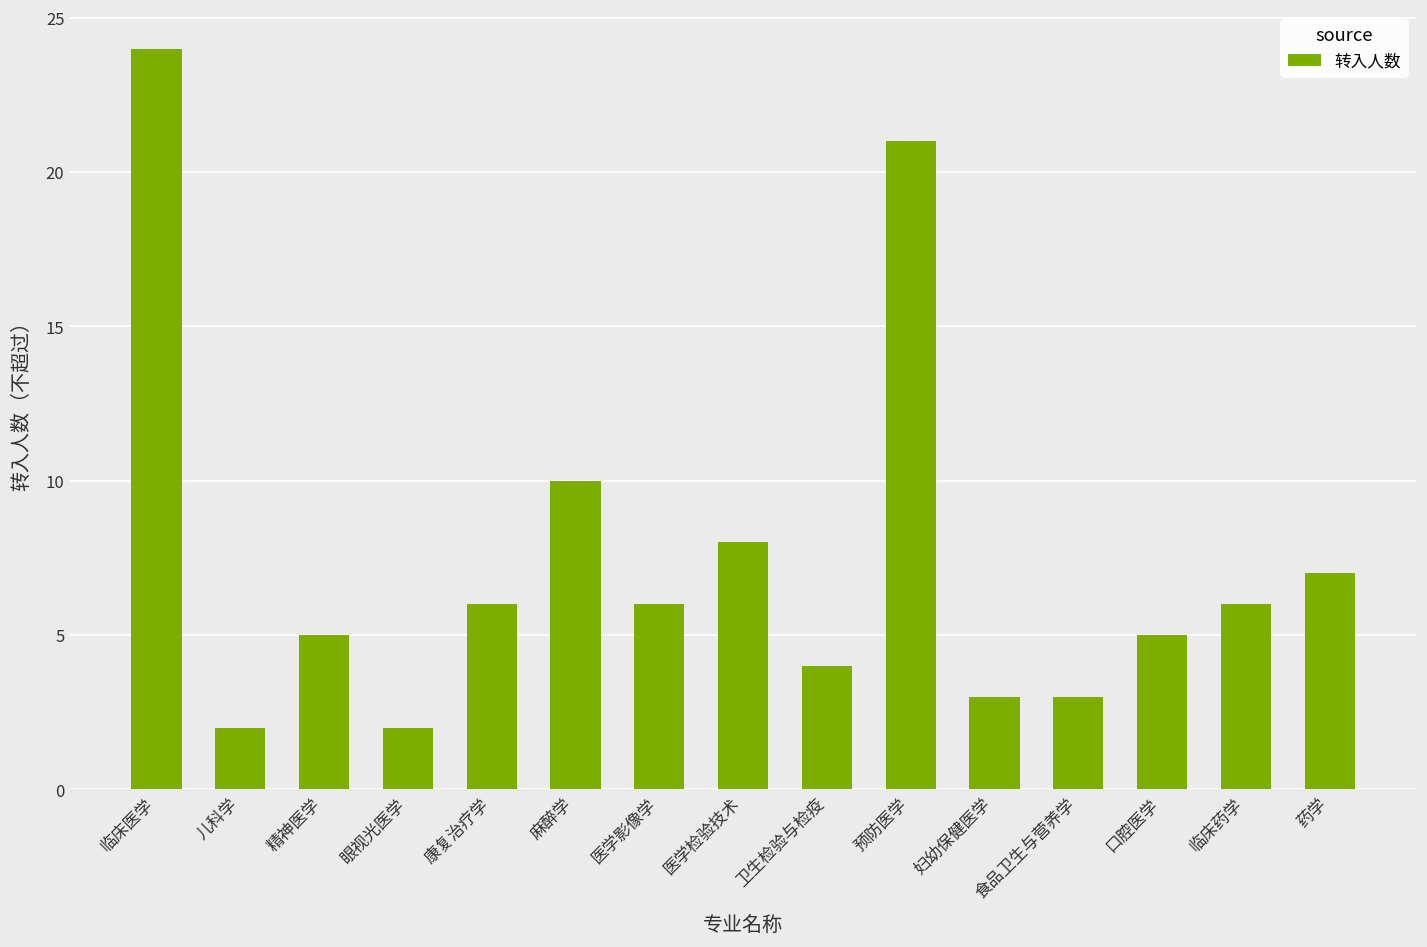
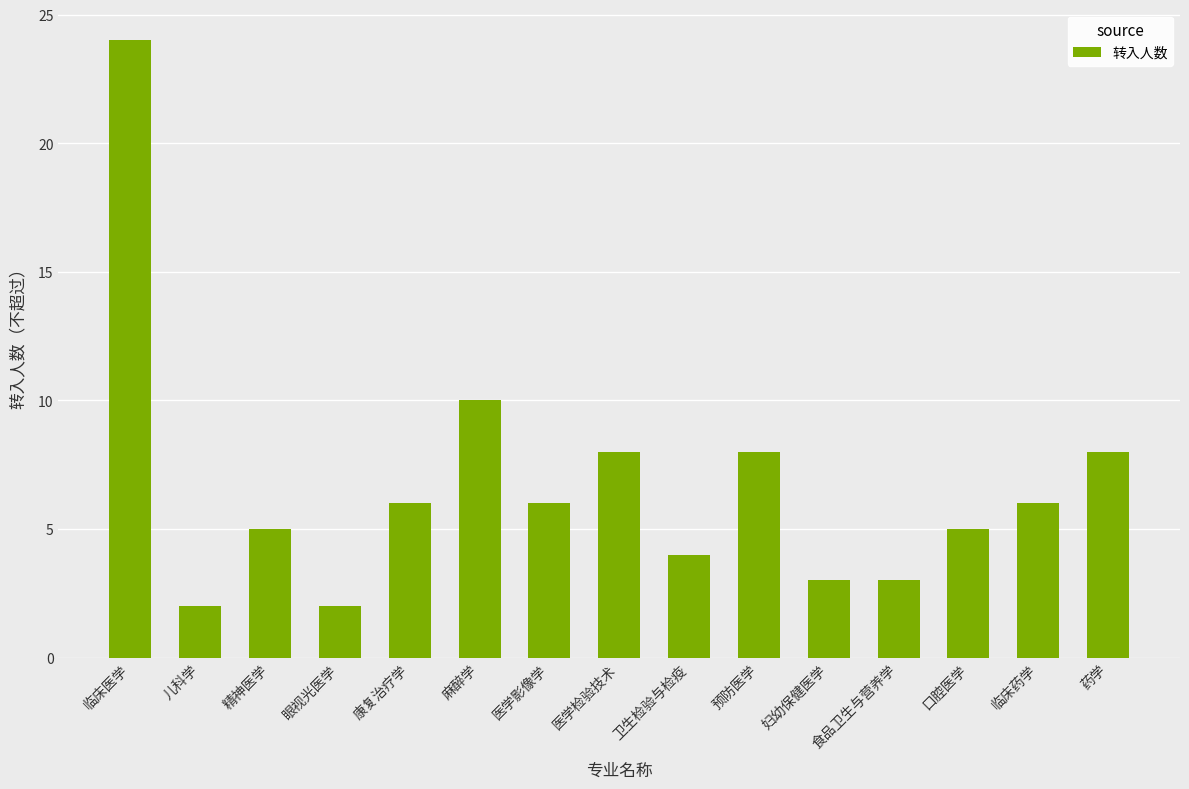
  {
    "临床医学": 24,
    "儿科学": 2,
    "精神医学": 5,
    "眼视光医学": 2,
    "康复治疗学": 6,
    "麻醉学": 10,
    "医学影像学": 6,
    "医学检验技术": 8,
    "卫生检验与检疫": 4,
-   "预防医学": 21,
+   "预防医学": 8,
    "妇幼保健医学": 3,
    "食品卫生与营养学": 3,
    "口腔医学": 5,
    "临床药学": 6,
-   "药学": 7
+   "药学": 8
  }
